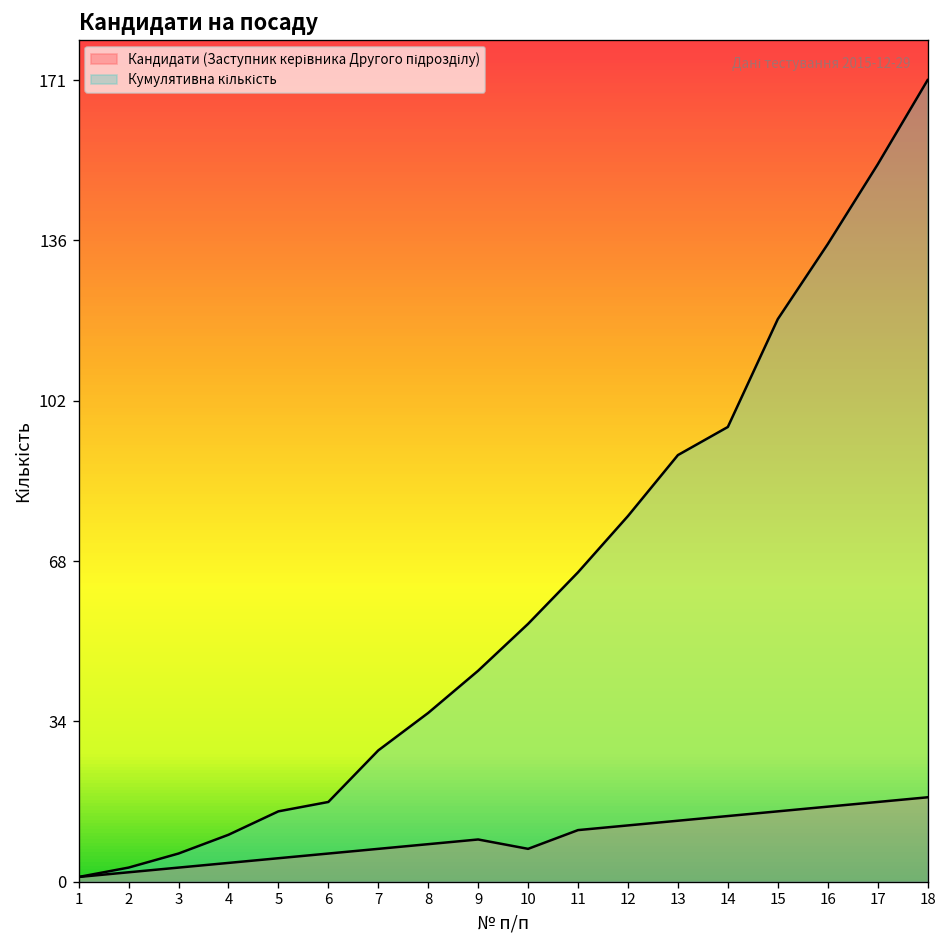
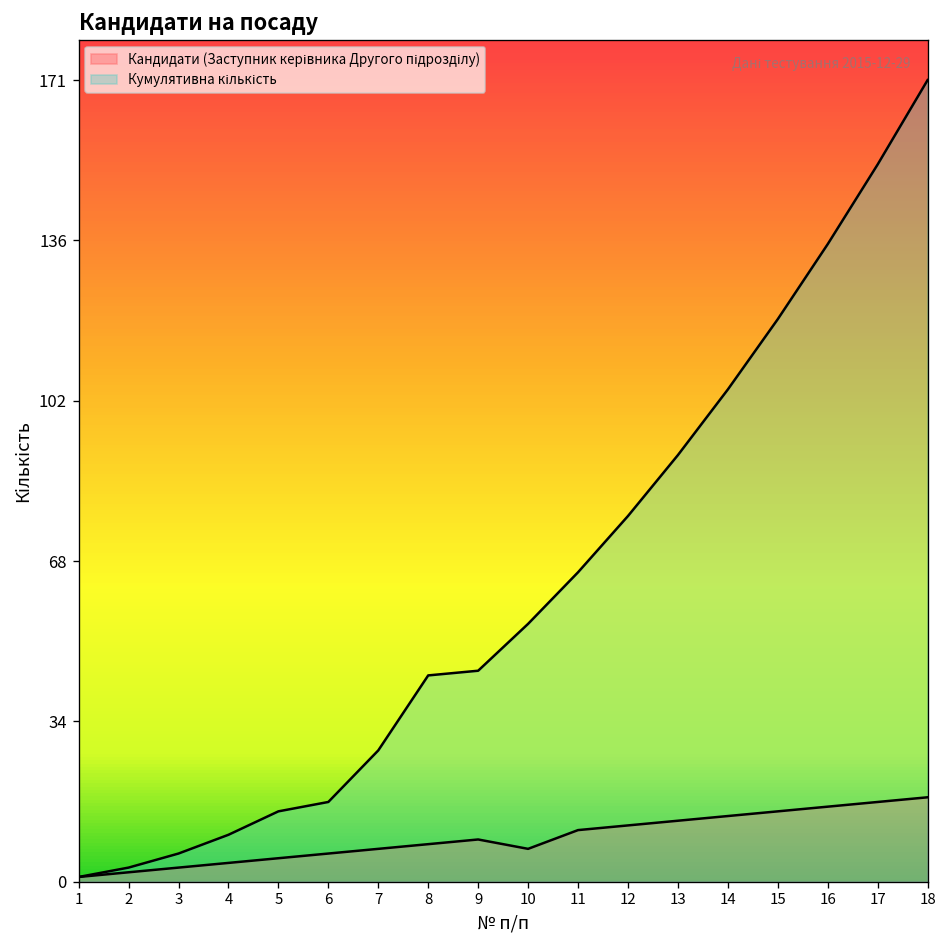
  {
    "Кандидати (Заступник керівника Другого підрозділу)": {
      "2": 2,
      "3": 3,
      "4": 4,
      "5": 5,
      "6": 6,
      "7": 7,
      "8": 8,
      "9": 9,
      "10": 7,
      "11": 11,
      "12": 12,
      "13": 13,
      "14": 14,
      "15": 15,
      "16": 16,
      "17": 17,
      "18": 18
    },
    "Кумулятивна кількість": {
      "2": 3,
      "3": 6,
      "4": 10,
      "5": 15,
      "6": 17,
      "7": 28,
-     "8": 36,
+     "8": 44,
      "9": 45,
      "10": 55,
      "11": 66,
      "12": 78,
      "13": 91,
-     "14": 97,
+     "14": 105,
      "15": 120,
      "16": 136,
      "17": 153
    }
  }
